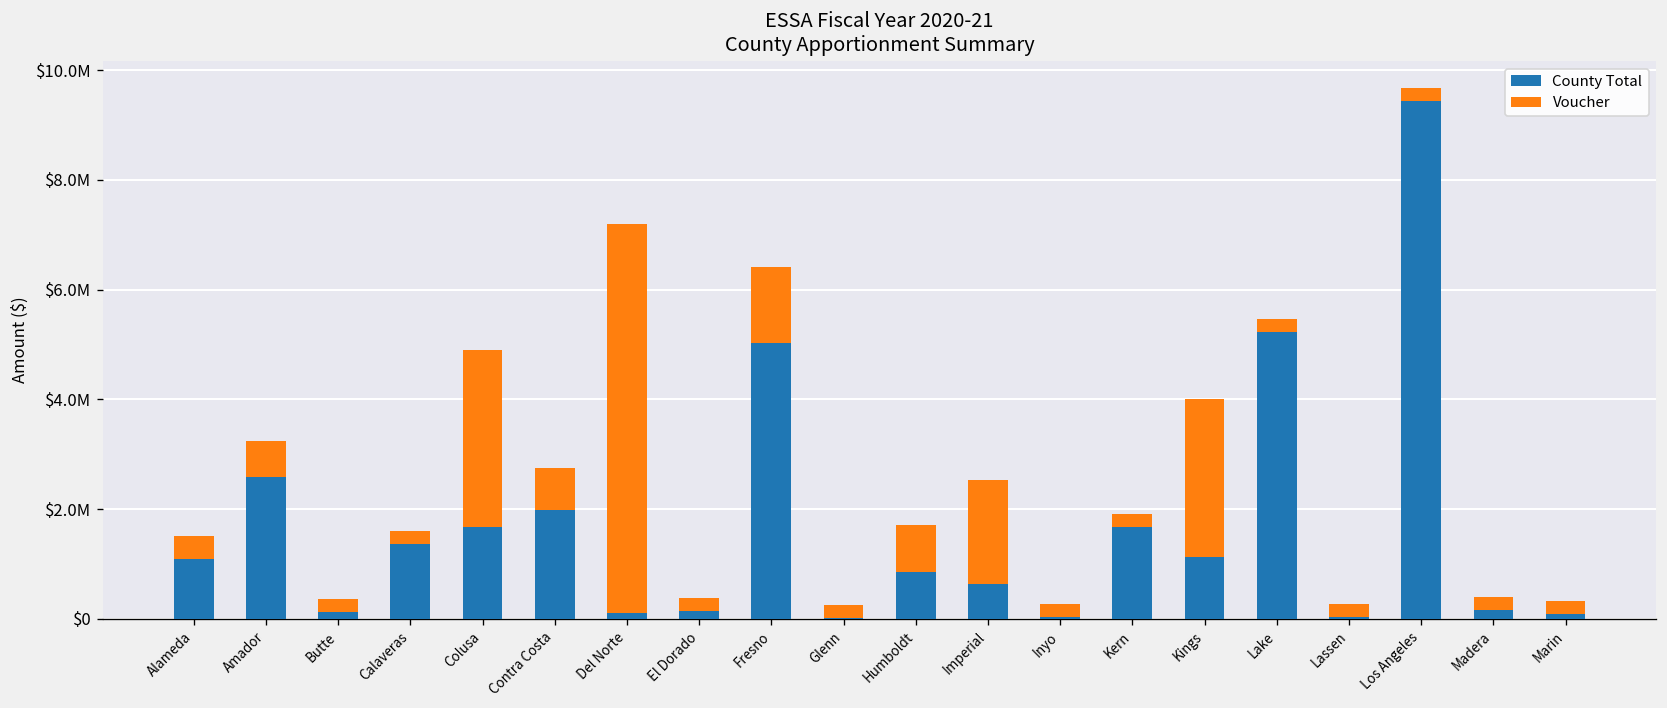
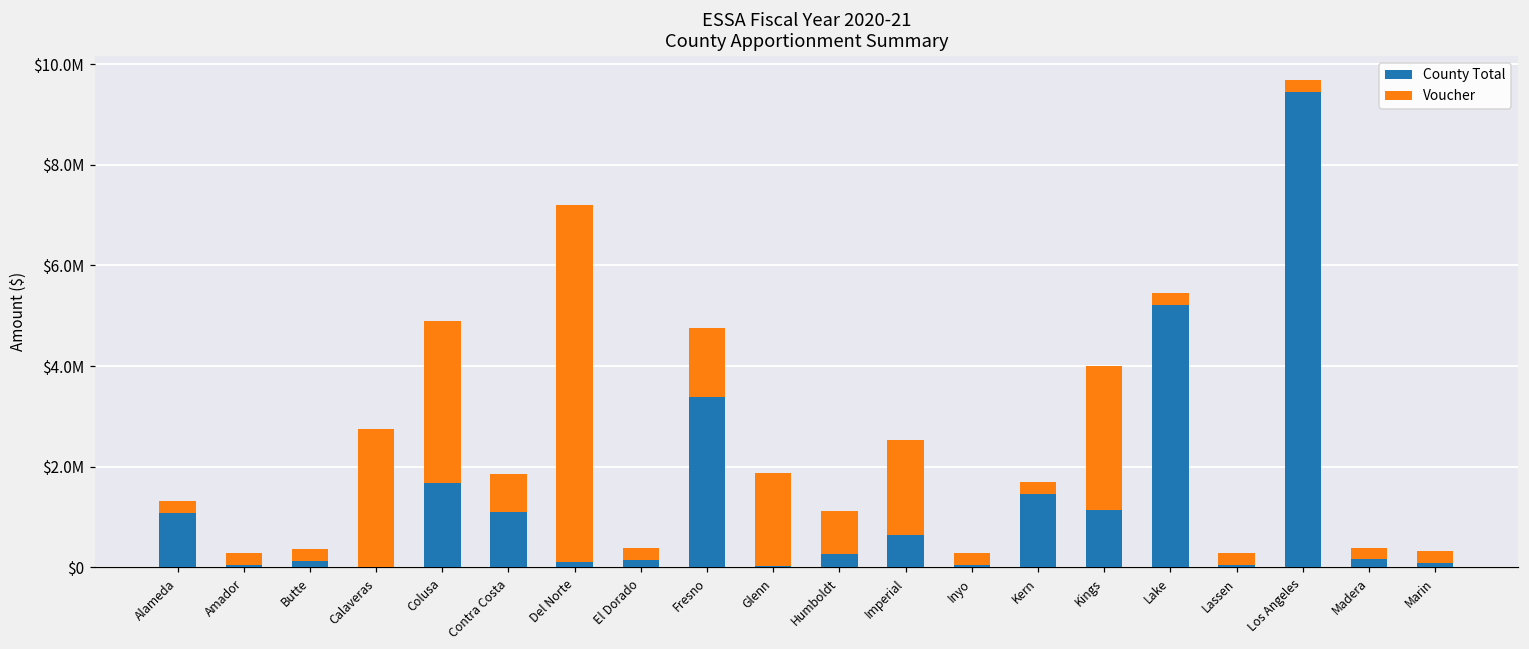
  {
    "County Total": {
      "Alameda": "$1100000",
-     "Amador": "$2600000",
+     "Amador": "$0",
      "Butte": "$100000",
-     "Calaveras": "$1400000",
+     "Calaveras": "$0",
      "Colusa": "$1700000",
-     "Contra Costa": "$2000000",
+     "Contra Costa": "$1100000",
      "Del Norte": "$100000",
      "El Dorado": "$100000",
-     "Fresno": "$5000000",
-     "Humboldt": "$900000",
+     "Fresno": "$3400000",
+     "Humboldt": "$300000",
      "Imperial": "$600000",
-     "Kern": "$1700000",
+     "Kern": "$1400000",
      "Kings": "$1100000",
      "Lake": "$5200000",
      "Los Angeles": "$9400000",
      "Madera": "$200000",
      "Marin": "$100000"
    },
    "Voucher": {
-     "Alameda": "$400000",
-     "Amador": "$600000",
+     "Alameda": "$200000",
+     "Amador": "$200000",
      "Butte": "$200000",
-     "Calaveras": "$200000",
+     "Calaveras": "$2700000",
      "Colusa": "$3200000",
      "Contra Costa": "$800000",
      "Del Norte": "$7100000",
      "El Dorado": "$200000",
      "Fresno": "$1400000",
-     "Glenn": "$200000",
+     "Glenn": "$1900000",
      "Humboldt": "$800000",
      "Imperial": "$1900000",
      "Inyo": "$200000",
      "Kern": "$200000",
      "Kings": "$2900000",
      "Lake": "$200000",
      "Lassen": "$200000",
      "Los Angeles": "$200000",
      "Madera": "$200000",
      "Marin": "$200000"
    }
  }
